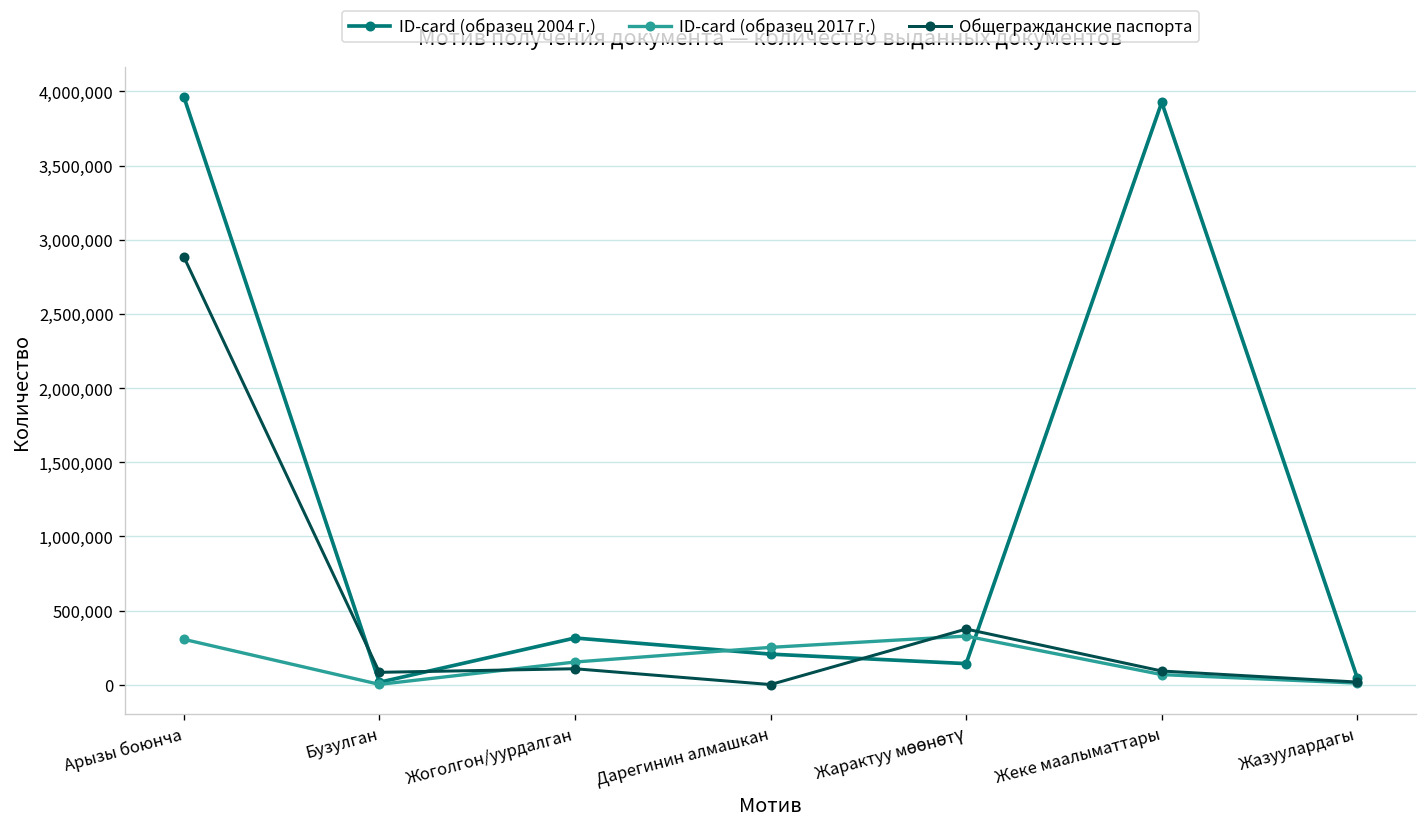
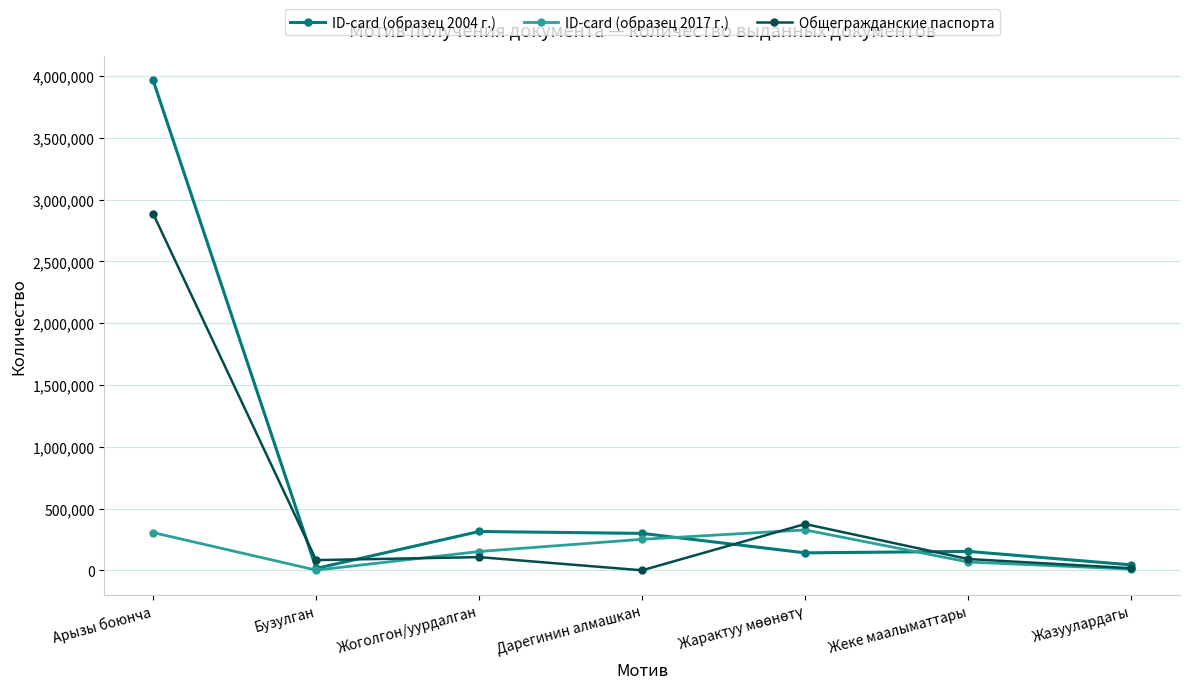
  {
    "ID-card (образец 2004 г.)": {
      "Арызы боюнча": "3,960,000",
      "Жоголгон/уурдалган": "310,000",
-     "Дарегинин алмашкан": "210,000",
+     "Дарегинин алмашкан": "300,000",
      "Жарактуу мөөнөтү": "140,000",
-     "Жеке маалыматтары": "3,930,000",
+     "Жеке маалыматтары": "150,000",
      "Жазуулардагы": "40,000"
    },
    "ID-card (образец 2017 г.)": {
      "Арызы боюнча": "310,000",
      "Жоголгон/уурдалган": "150,000",
      "Дарегинин алмашкан": "250,000",
      "Жарактуу мөөнөтү": "330,000",
      "Жеке маалыматтары": "70,000"
    },
    "Общегражданские паспорта": {
      "Арызы боюнча": "2,880,000",
      "Бузулган": "80,000",
      "Жоголгон/уурдалган": "110,000",
      "Дарегинин алмашкан": "0",
      "Жарактуу мөөнөтү": "380,000",
      "Жеке маалыматтары": "90,000"
    }
  }
